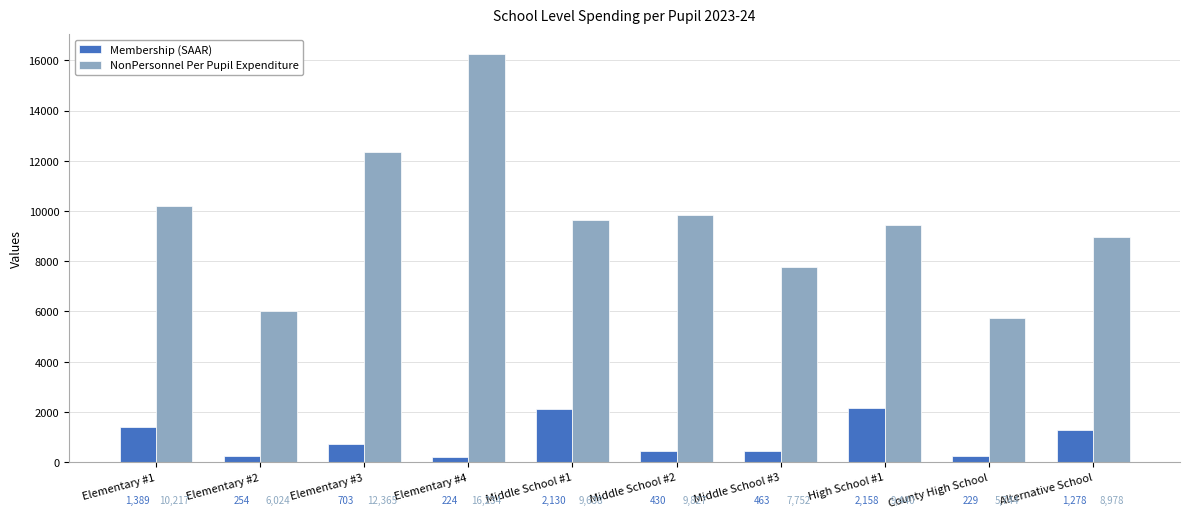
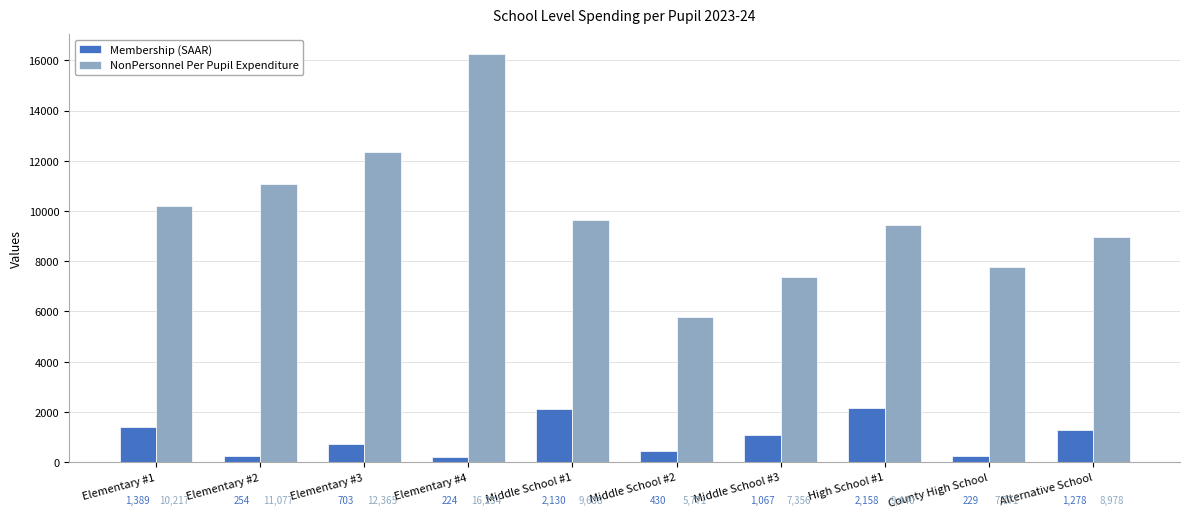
  {
    "Membership (SAAR)": {
-     "Middle School #3": "463"
+     "Middle School #3": "1,067"
    },
    "NonPersonnel Per Pupil Expenditure": {
-     "Elementary #2": "6,024",
-     "Middle School #2": "9,827",
-     "Middle School #3": "7,752",
-     "County High School": "5,744"
+     "Elementary #2": "11,077",
+     "Middle School #2": "5,771",
+     "Middle School #3": "7,356",
+     "County High School": "7,771"
    }
  }
